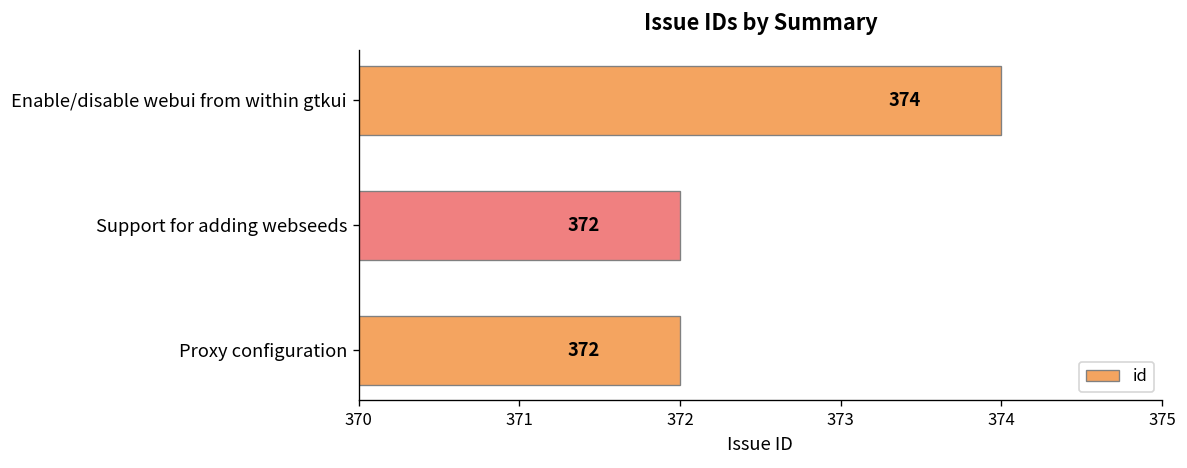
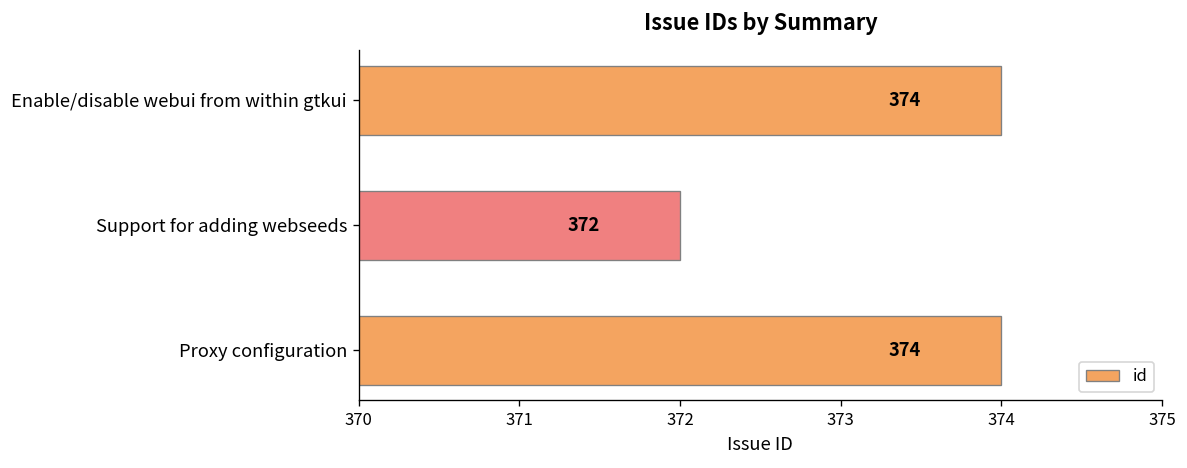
  {
    "Enable/disable webui from within gtkui": 374,
    "Support for adding webseeds": 372,
-   "Proxy configuration": 372
+   "Proxy configuration": 374
  }
